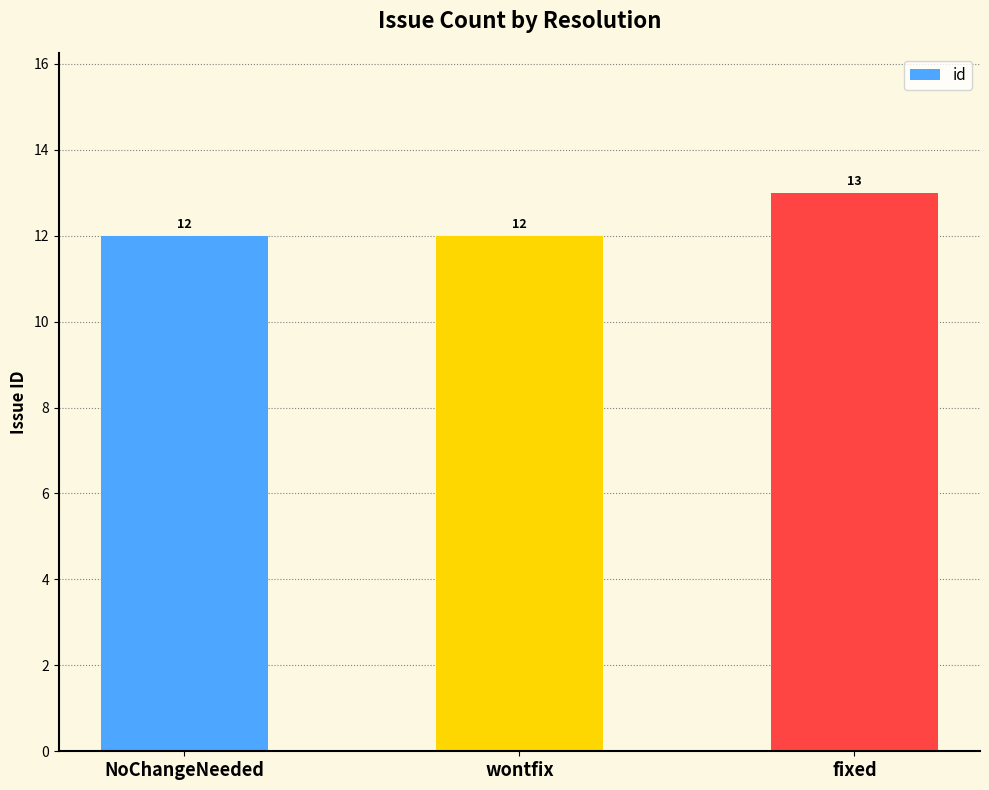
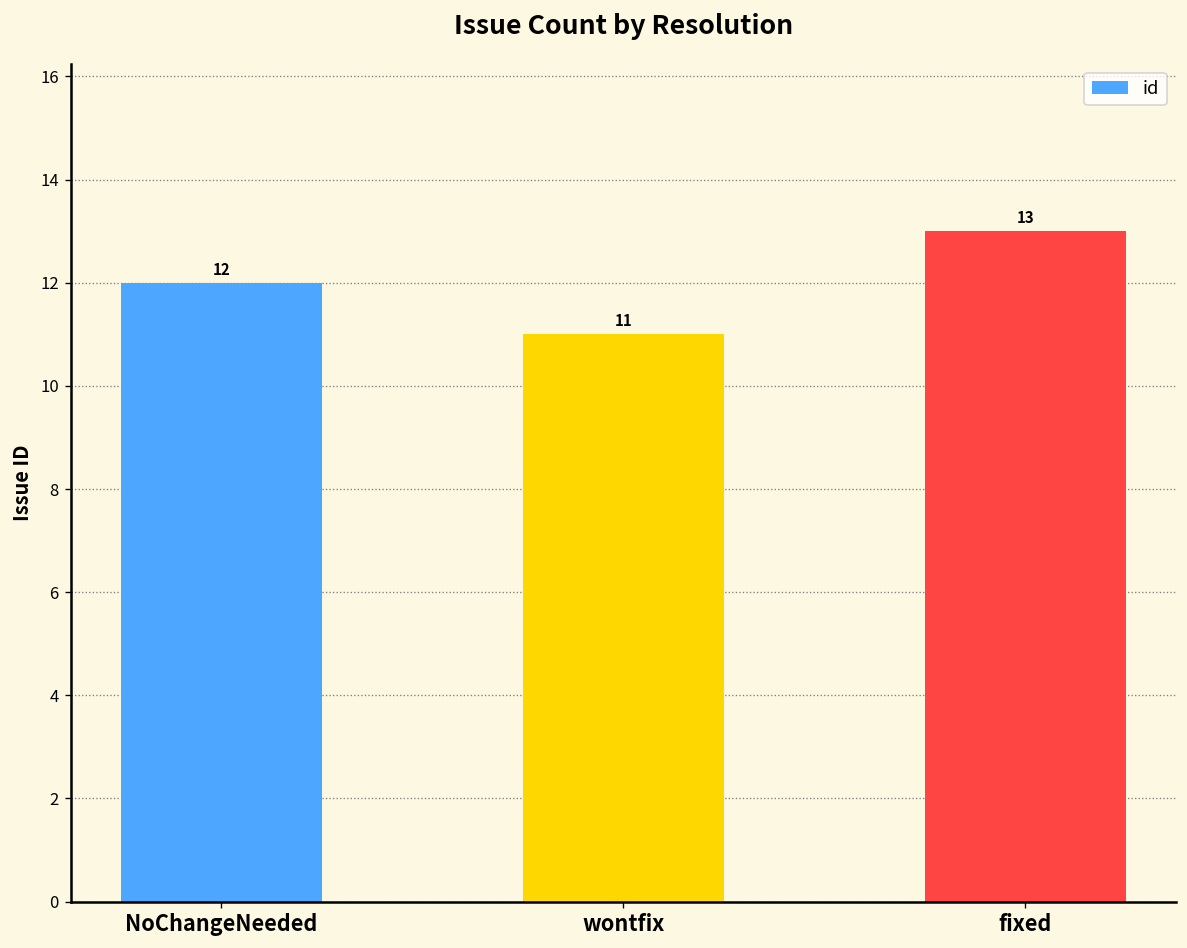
  {
    "NoChangeNeeded": 12,
-   "wontfix": 12,
+   "wontfix": 11,
    "fixed": 13
  }
